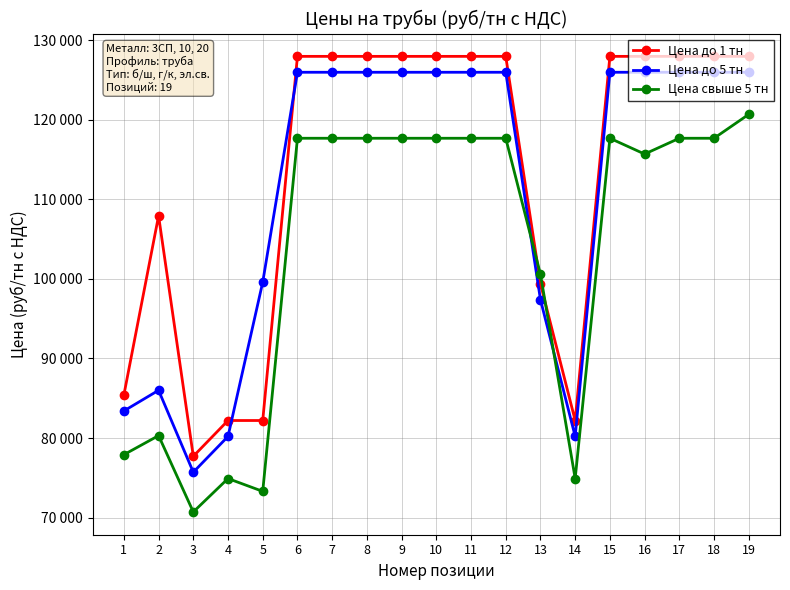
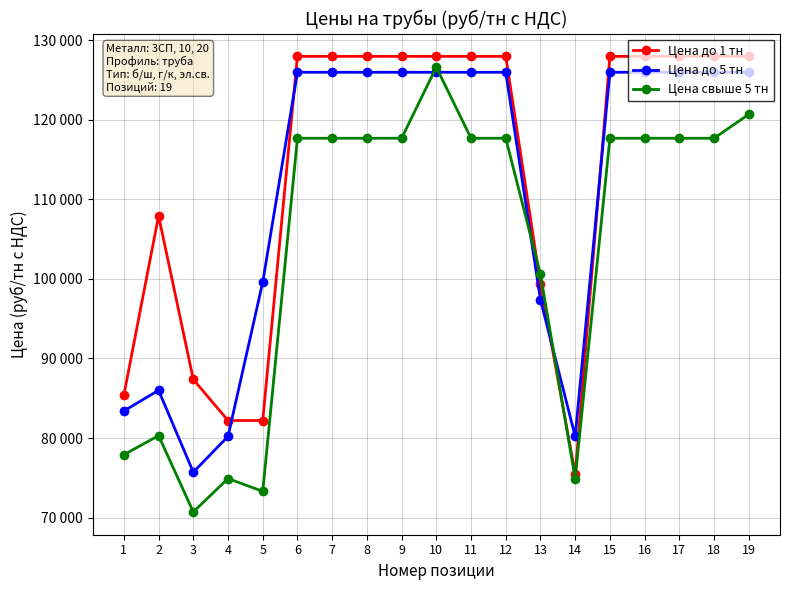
  {
    "Цена до 1 тн": {
      "1": 85000,
      "2": 108000,
-     "3": 78000,
+     "3": 87000,
      "4": 82000,
      "5": 82000,
      "6": 128000,
      "7": 128000,
      "8": 128000,
      "9": 128000,
      "10": 128000,
      "11": 128000,
      "12": 128000,
      "13": 99000,
-     "14": 82000,
+     "14": 75000,
      "15": 128000
    },
    "Цена до 5 тн": {
      "1": 83000,
      "2": 86000,
      "3": 76000,
      "4": 80000,
      "5": 100000,
      "6": 126000,
      "7": 126000,
      "8": 126000,
      "9": 126000,
      "10": 126000,
      "11": 126000,
      "12": 126000,
      "13": 97000,
      "14": 80000,
      "15": 126000
    },
    "Цена свыше 5 тн": {
      "1": 78000,
      "2": 80000,
      "3": 71000,
      "4": 75000,
      "5": 73000,
      "6": 118000,
      "7": 118000,
      "8": 118000,
      "9": 118000,
-     "10": 118000,
+     "10": 127000,
      "11": 118000,
      "12": 118000,
      "13": 101000,
      "14": 75000,
      "15": 118000,
-     "16": 116000,
+     "16": 118000,
      "17": 118000,
      "18": 118000,
      "19": 121000
    }
  }
